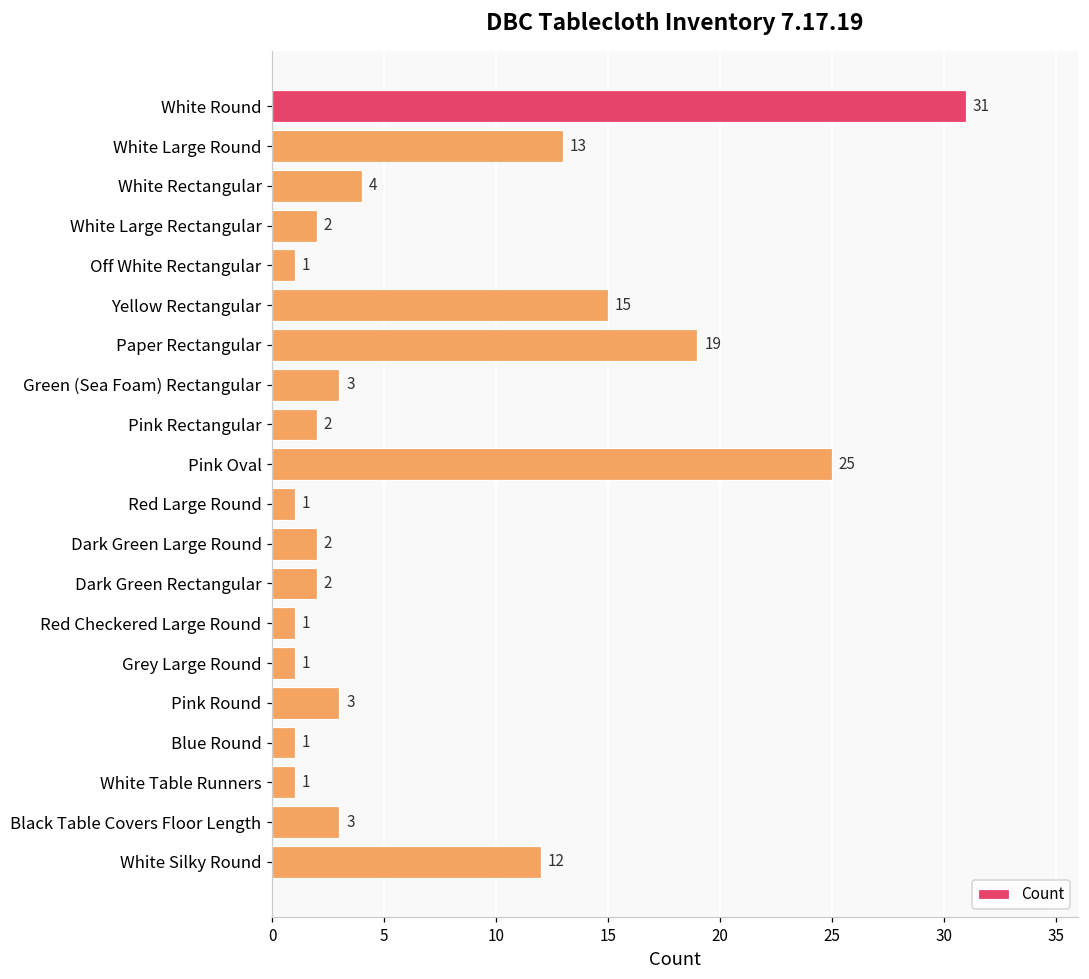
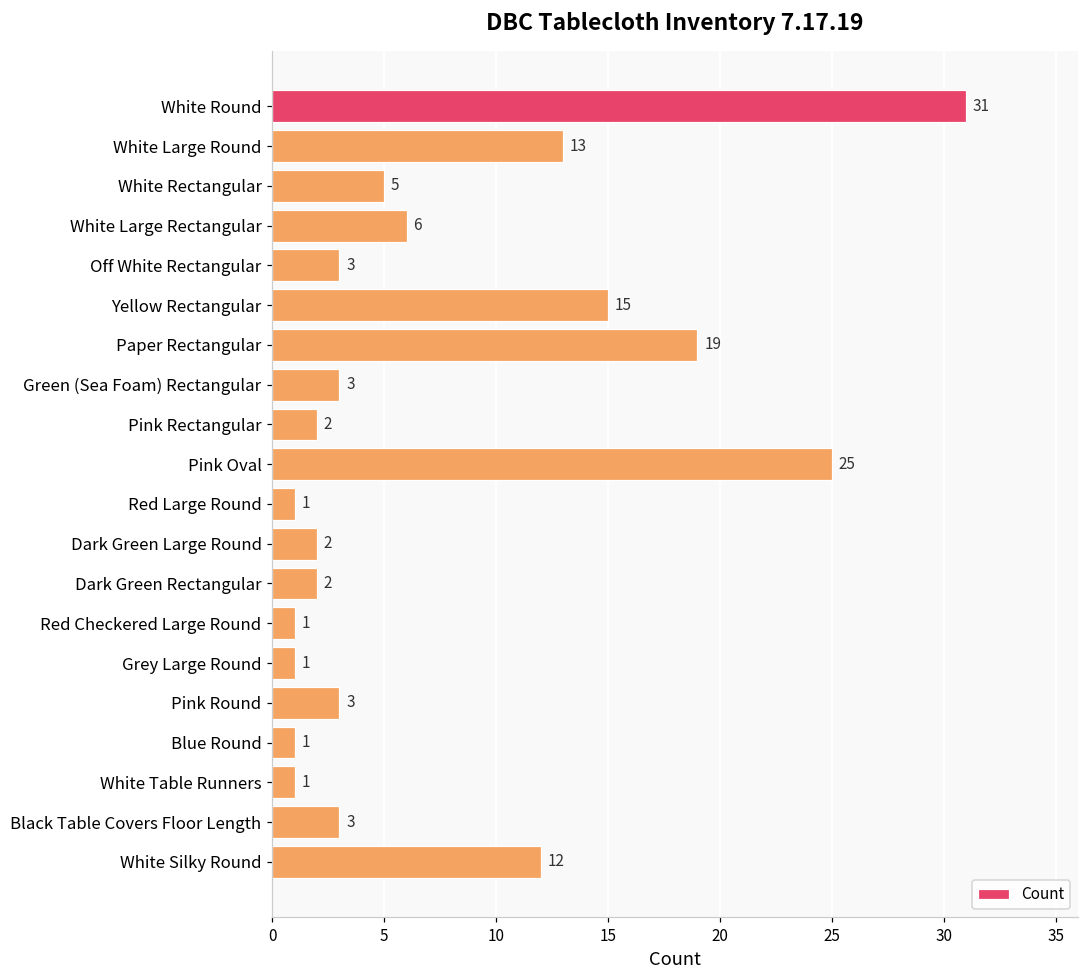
  {
    "White Round": 31,
    "White Large Round": 13,
-   "White Rectangular": 4,
-   "White Large Rectangular": 2,
-   "Off White Rectangular": 1,
+   "White Rectangular": 5,
+   "White Large Rectangular": 6,
+   "Off White Rectangular": 3,
    "Yellow Rectangular": 15,
    "Paper Rectangular": 19,
    "Green (Sea Foam) Rectangular": 3,
    "Pink Rectangular": 2,
    "Pink Oval": 25,
    "Red Large Round": 1,
    "Dark Green Large Round": 2,
    "Dark Green Rectangular": 2,
    "Red Checkered Large Round": 1,
    "Grey Large Round": 1,
    "Pink Round": 3,
    "Blue Round": 1,
    "White Table Runners": 1,
    "Black Table Covers Floor Length": 3,
    "White Silky Round": 12
  }
